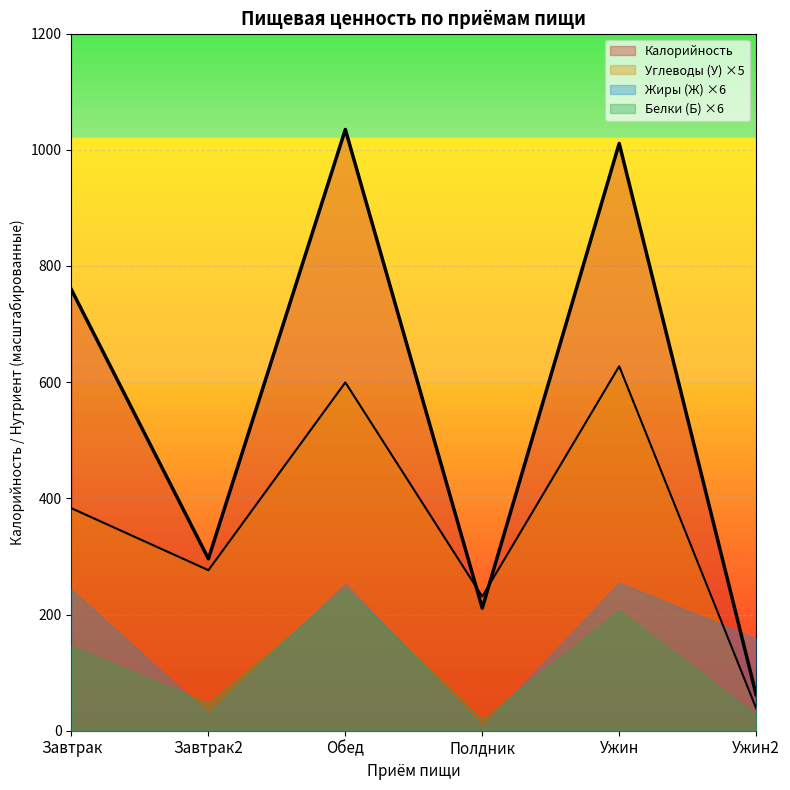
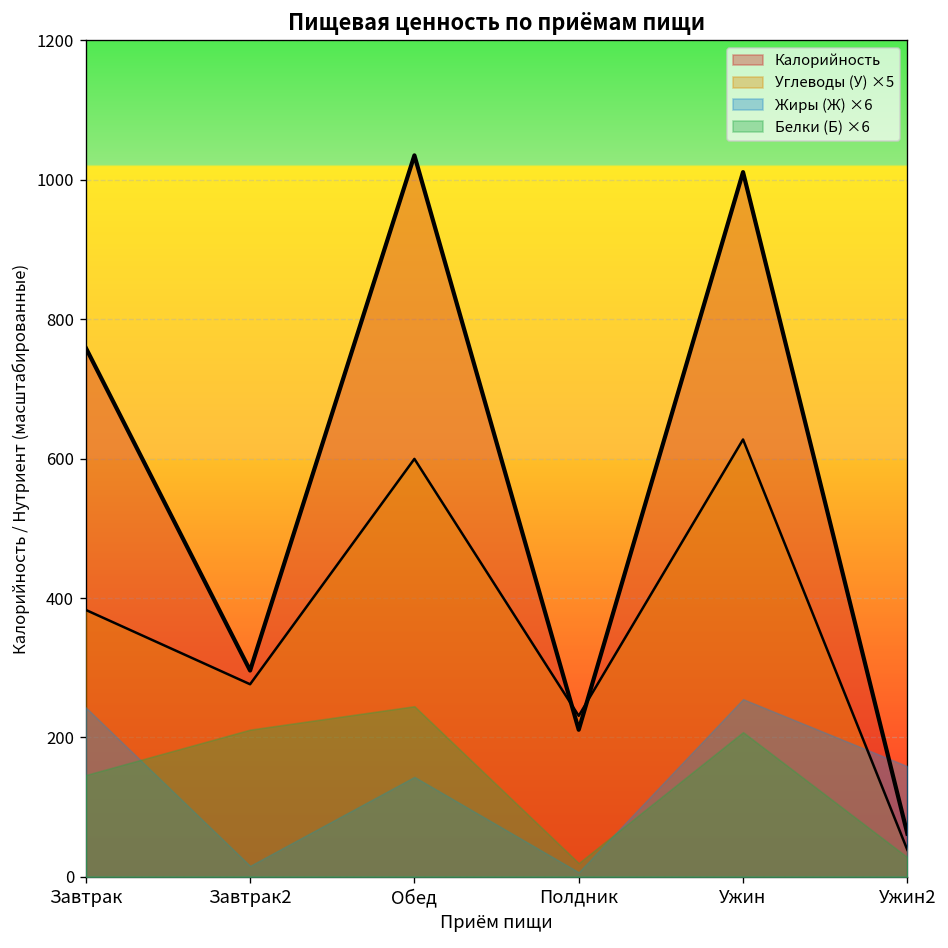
  {
    "Жиры (Ж) ×6": {
      "Завтрак": 240,
-     "Завтрак2": 30,
-     "Обед": 250,
+     "Завтрак2": 20,
+     "Обед": 140,
      "Полдник": 10,
      "Ужин": 250,
      "Ужин2": 160
    },
    "Белки (Б) ×6": {
      "Завтрак": 150,
-     "Завтрак2": 50,
+     "Завтрак2": 210,
      "Обед": 240,
      "Полдник": 20,
      "Ужин": 210,
      "Ужин2": 30
    }
  }
